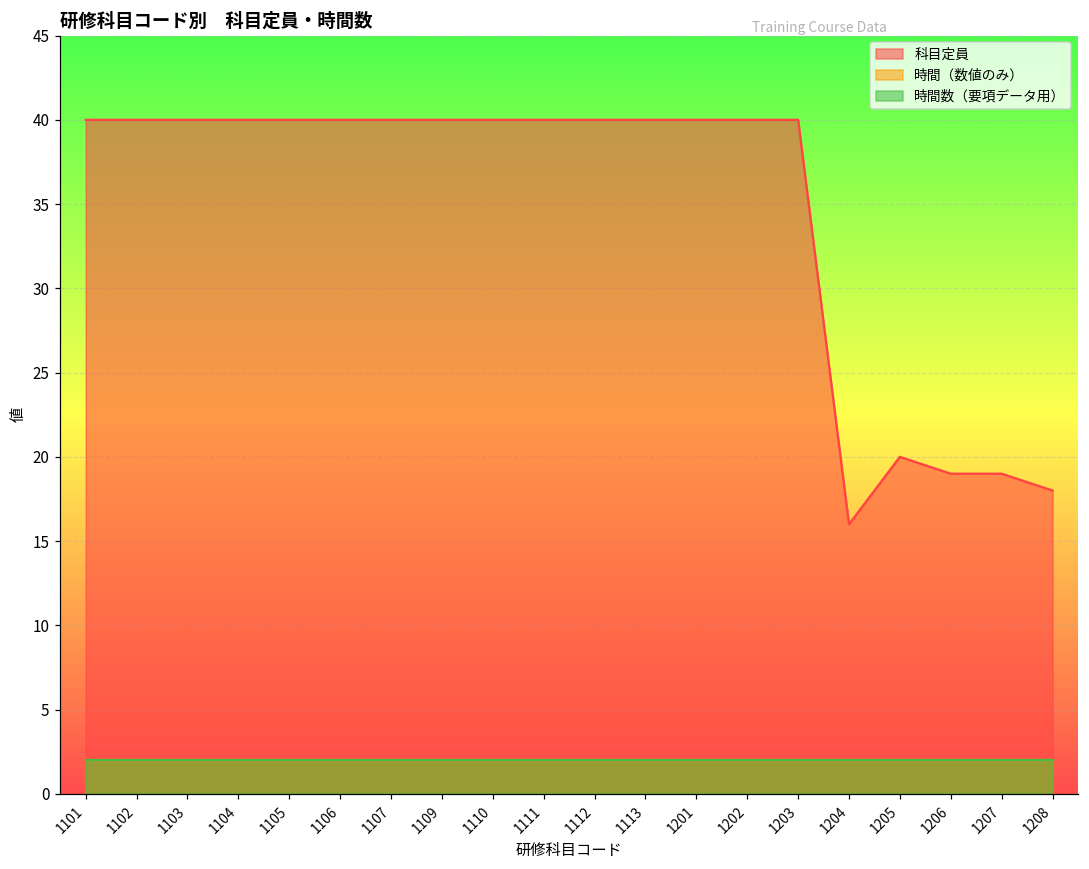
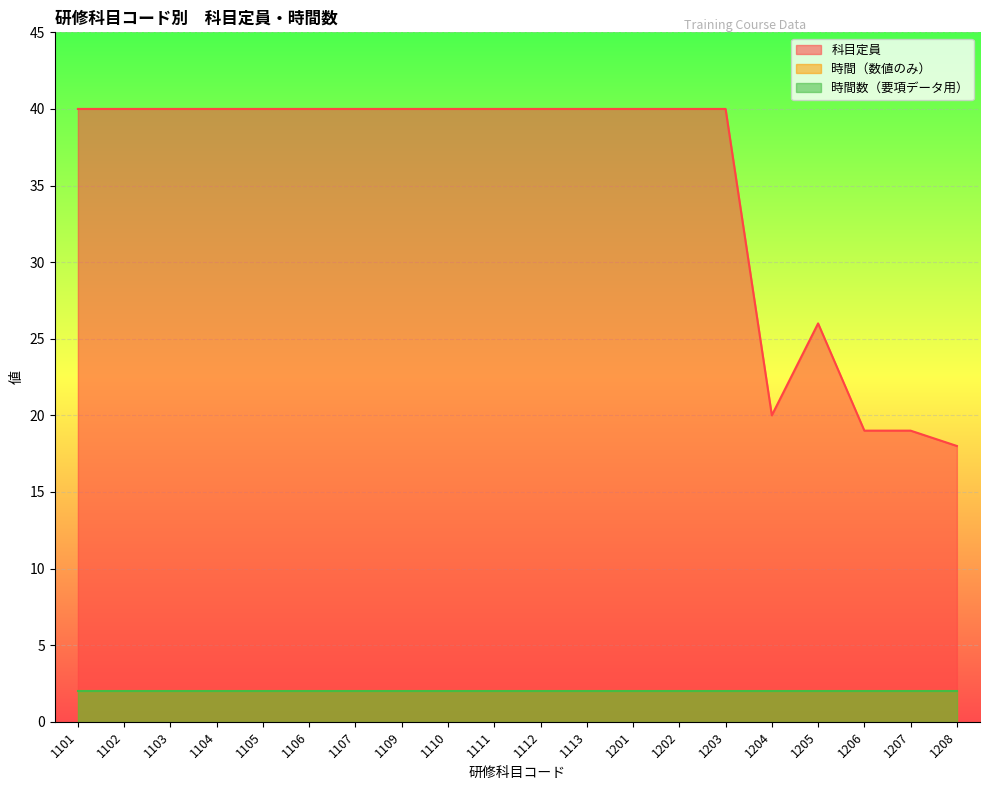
  {
    "科目定員": {
      "1101": 40,
      "1102": 40,
      "1103": 40,
      "1104": 40,
      "1105": 40,
      "1106": 40,
      "1107": 40,
      "1109": 40,
      "1110": 40,
      "1111": 40,
      "1112": 40,
      "1113": 40,
      "1201": 40,
      "1202": 40,
      "1203": 40,
-     "1204": 16,
-     "1205": 20,
+     "1204": 20,
+     "1205": 26,
      "1206": 19,
      "1207": 19,
      "1208": 18
    },
    "時間数（要項データ用）": {
      "1101": 2,
      "1102": 2,
      "1103": 2,
      "1104": 2,
      "1105": 2,
      "1106": 2,
      "1107": 2,
      "1109": 2,
      "1110": 2,
      "1111": 2,
      "1112": 2,
      "1113": 2,
      "1201": 2,
      "1202": 2,
      "1203": 2,
      "1204": 2,
      "1205": 2,
      "1206": 2,
      "1207": 2,
      "1208": 2
    }
  }
